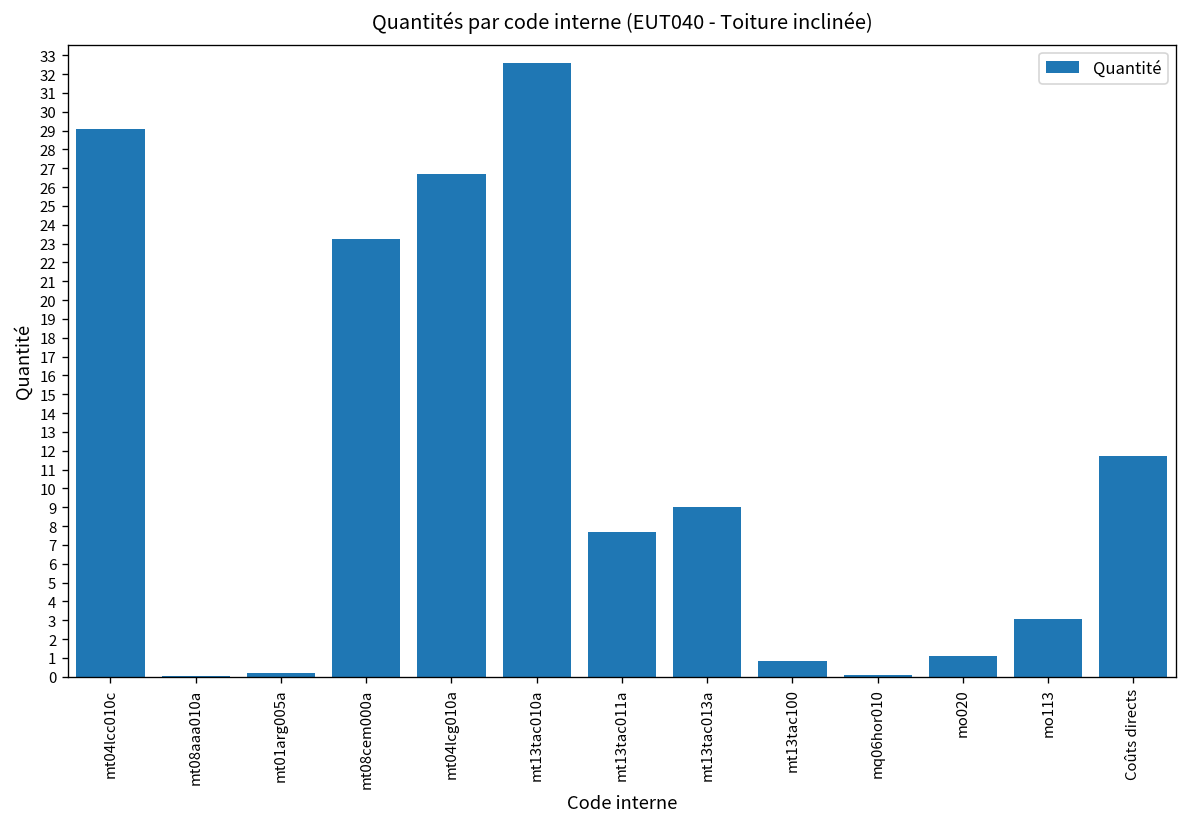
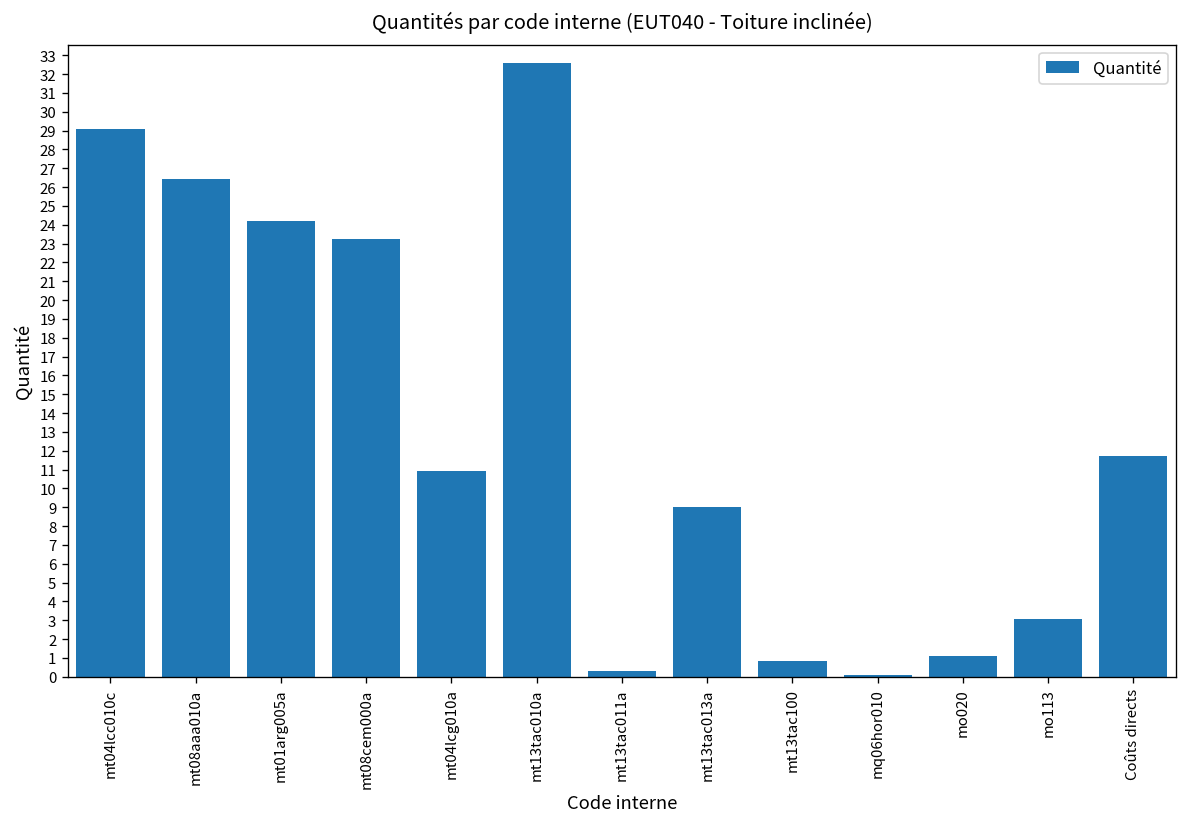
  {
    "mt04lcc010c": 29.1,
-   "mt08aaa010a": 0.0,
-   "mt01arg005a": 0.2,
+   "mt08aaa010a": 26.5,
+   "mt01arg005a": 24.2,
    "mt08cem000a": 23.3,
-   "mt04lcg010a": 26.7,
+   "mt04lcg010a": 10.9,
    "mt13tac010a": 32.6,
-   "mt13tac011a": 7.7,
+   "mt13tac011a": 0.3,
    "mt13tac013a": 9.0,
    "mt13tac100": 0.8,
    "mo020": 1.1,
    "mo113": 3.0,
    "Coûts directs": 11.7
  }
